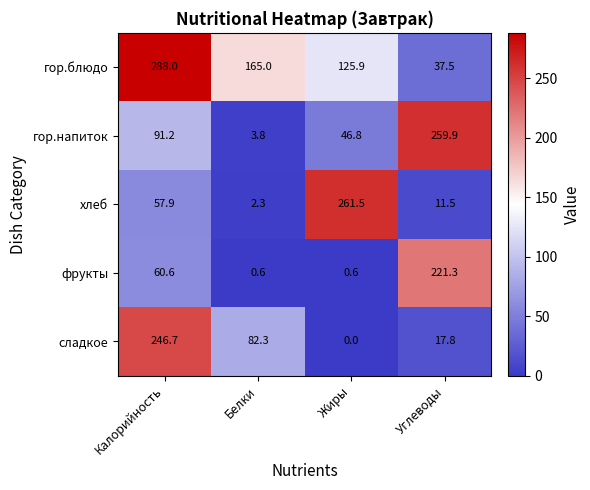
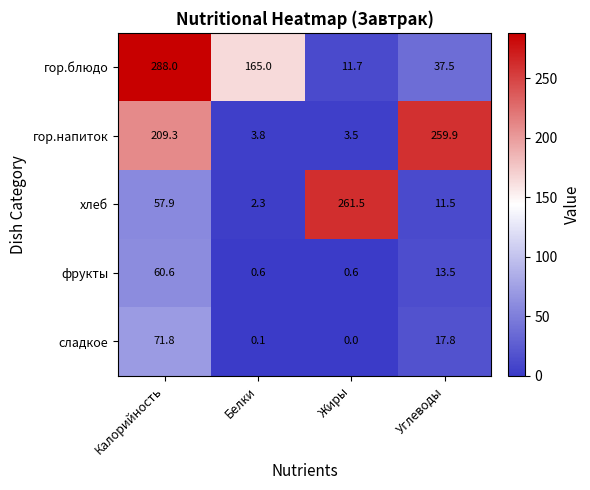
  {
    "гор.блюдо": {
      "Калорийность": 288.0,
      "Белки": 165.0,
-     "Жиры": 125.9,
+     "Жиры": 11.7,
      "Углеводы": 37.5
    },
    "гор.напиток": {
-     "Калорийность": 91.2,
+     "Калорийность": 209.3,
      "Белки": 3.8,
-     "Жиры": 46.8,
+     "Жиры": 3.5,
      "Углеводы": 259.9
    },
    "хлеб": {
      "Калорийность": 57.9,
      "Белки": 2.3,
      "Жиры": 261.5,
      "Углеводы": 11.5
    },
    "фрукты": {
      "Калорийность": 60.6,
      "Белки": 0.6,
      "Жиры": 0.6,
-     "Углеводы": 221.3
+     "Углеводы": 13.5
    },
    "сладкое": {
-     "Калорийность": 246.7,
-     "Белки": 82.3,
+     "Калорийность": 71.8,
+     "Белки": 0.1,
      "Жиры": 0.0,
      "Углеводы": 17.8
    }
  }
